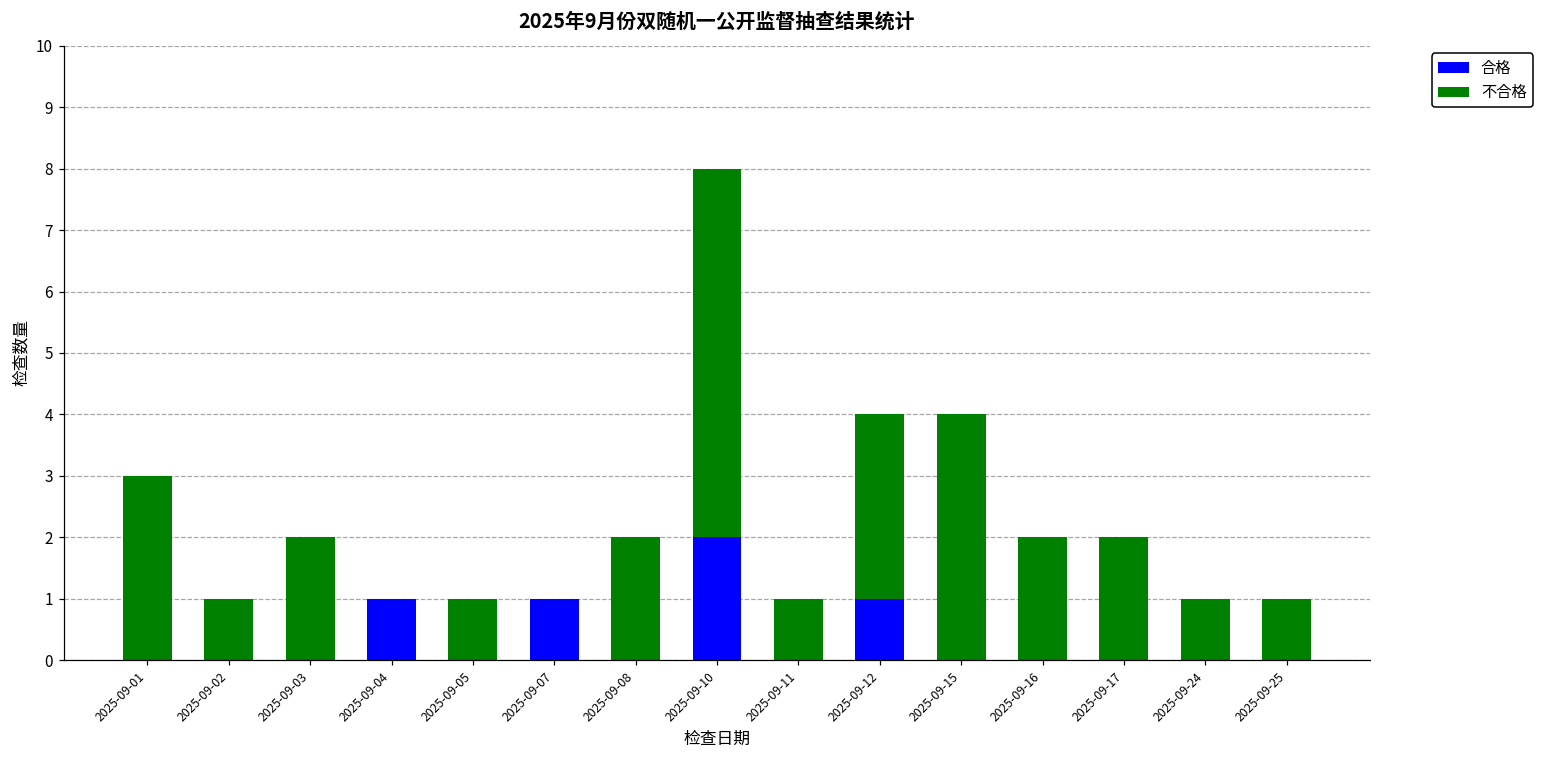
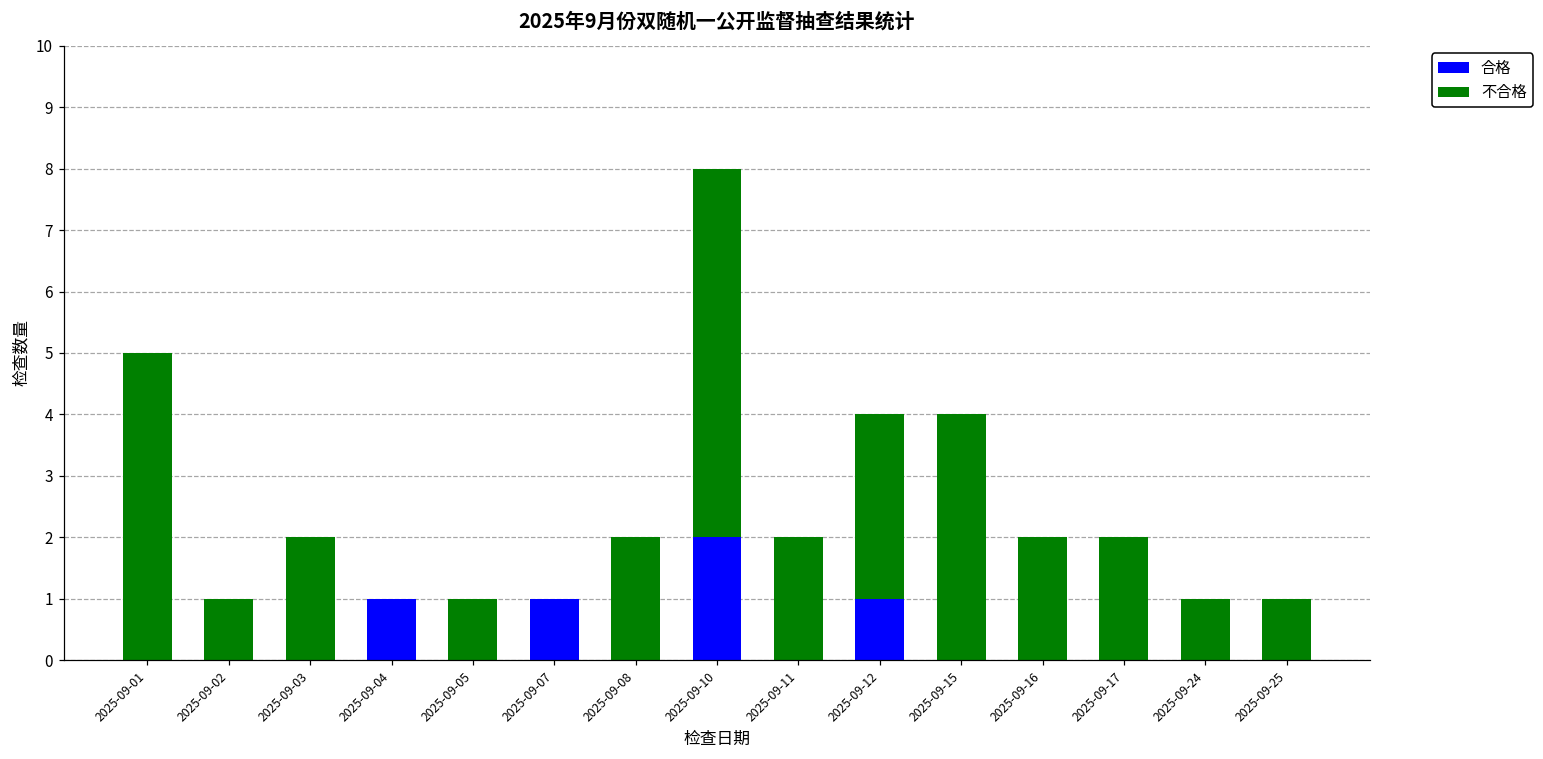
  {
    "合格": {
      "2025-09-01": 0,
      "2025-09-02": 0,
      "2025-09-03": 0,
      "2025-09-04": 1,
      "2025-09-05": 0,
      "2025-09-07": 1,
      "2025-09-08": 0,
      "2025-09-10": 2,
      "2025-09-11": 0,
      "2025-09-12": 1,
      "2025-09-15": 0,
      "2025-09-16": 0,
      "2025-09-17": 0,
      "2025-09-24": 0,
      "2025-09-25": 0
    },
    "不合格": {
-     "2025-09-01": 3,
+     "2025-09-01": 5,
      "2025-09-02": 1,
      "2025-09-03": 2,
      "2025-09-04": 0,
      "2025-09-05": 1,
      "2025-09-07": 0,
      "2025-09-08": 2,
      "2025-09-10": 6,
-     "2025-09-11": 1,
+     "2025-09-11": 2,
      "2025-09-12": 3,
      "2025-09-15": 4,
      "2025-09-16": 2,
      "2025-09-17": 2,
      "2025-09-24": 1,
      "2025-09-25": 1
    }
  }
